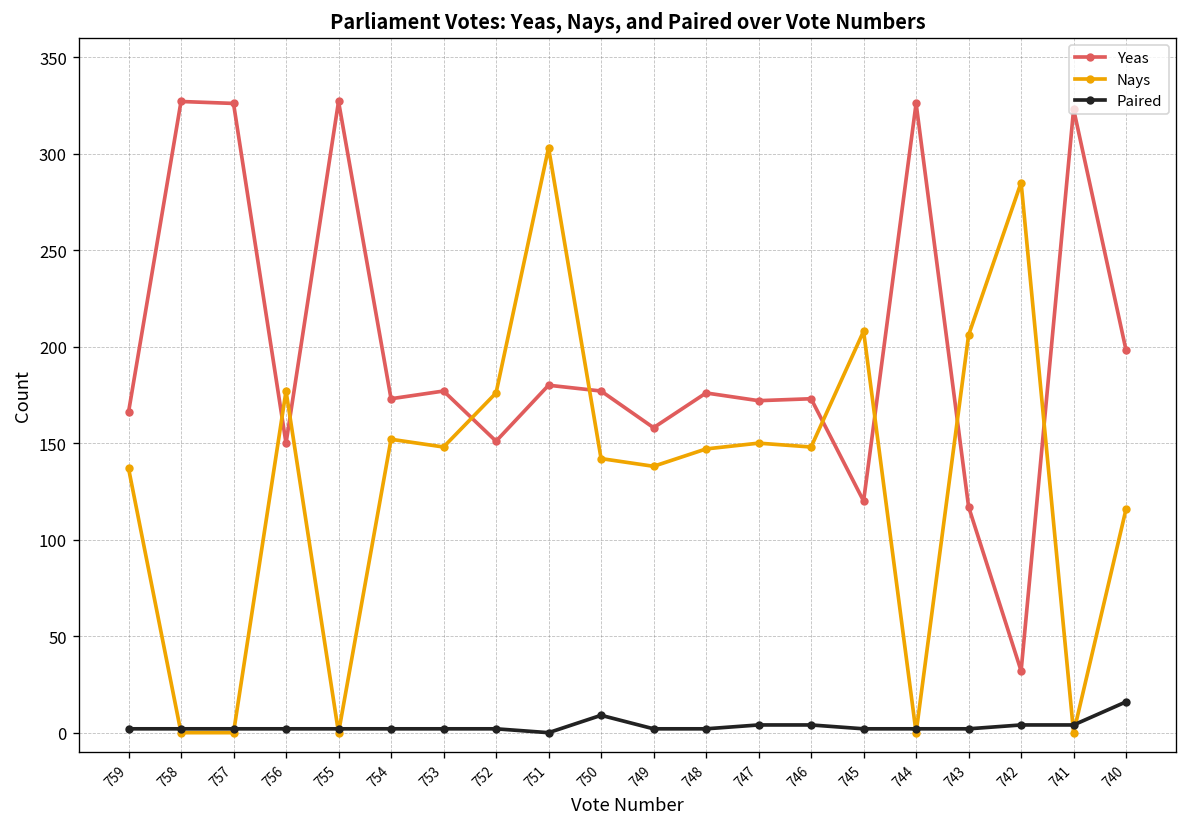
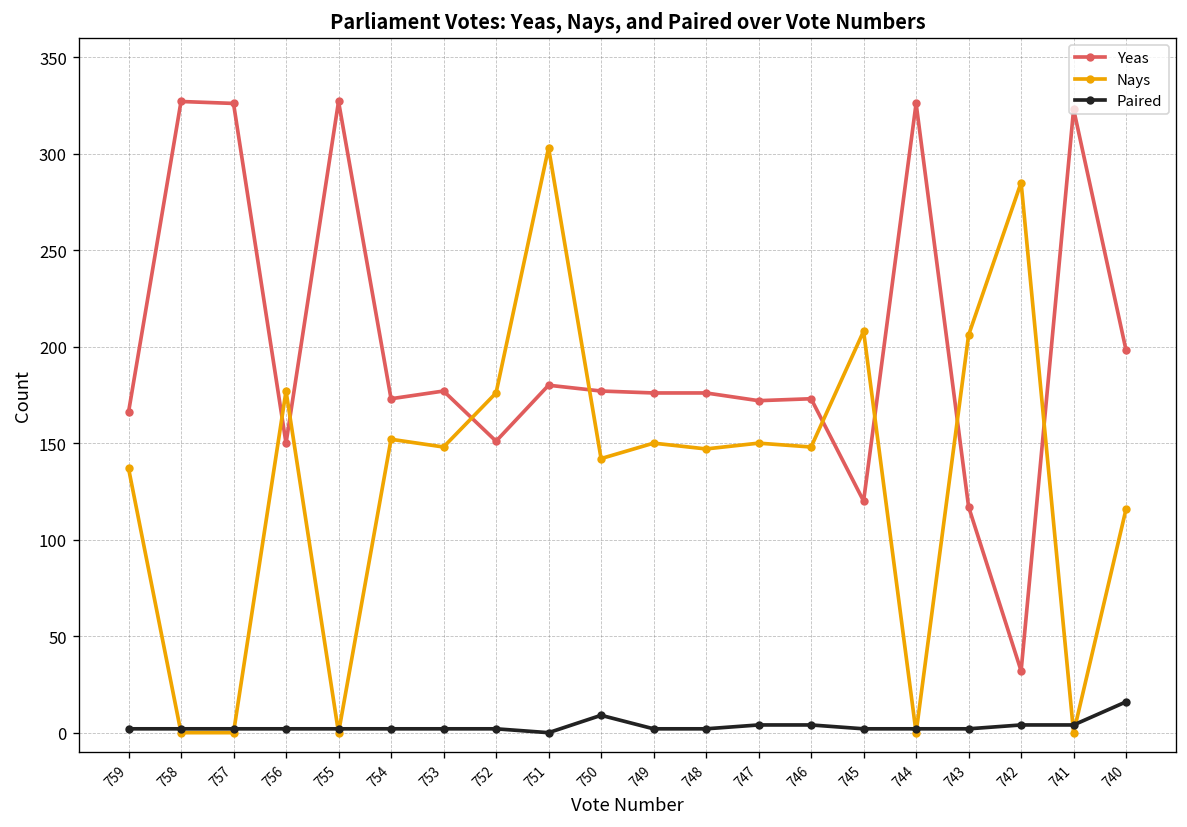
  {
    "Yeas": {
      "759": 166,
      "758": 327,
      "757": 326,
      "756": 150,
      "755": 327,
      "754": 173,
      "753": 177,
      "752": 151,
      "751": 180,
      "750": 177,
-     "749": 158,
+     "749": 176,
      "748": 176,
      "747": 172,
      "746": 173,
      "745": 120,
      "744": 326,
      "743": 117,
      "742": 32,
      "740": 198
    },
    "Nays": {
      "759": 137,
      "758": 0,
      "757": 0,
      "756": 177,
      "755": 0,
      "754": 152,
      "753": 148,
      "752": 176,
      "751": 303,
      "750": 142,
-     "749": 138,
+     "749": 150,
      "748": 147,
      "747": 150,
      "746": 148,
      "745": 208,
      "744": 0,
      "743": 206,
      "742": 285,
      "741": 0,
      "740": 116
    },
    "Paired": {
      "759": 2,
      "758": 2,
      "757": 2,
      "756": 2,
      "755": 2,
      "754": 2,
      "753": 2,
      "752": 2,
      "751": 0,
      "750": 9,
      "749": 2,
      "748": 2,
      "747": 4,
      "746": 4,
      "745": 2,
      "744": 2,
      "743": 2,
      "742": 4,
      "741": 4,
      "740": 16
    }
  }
